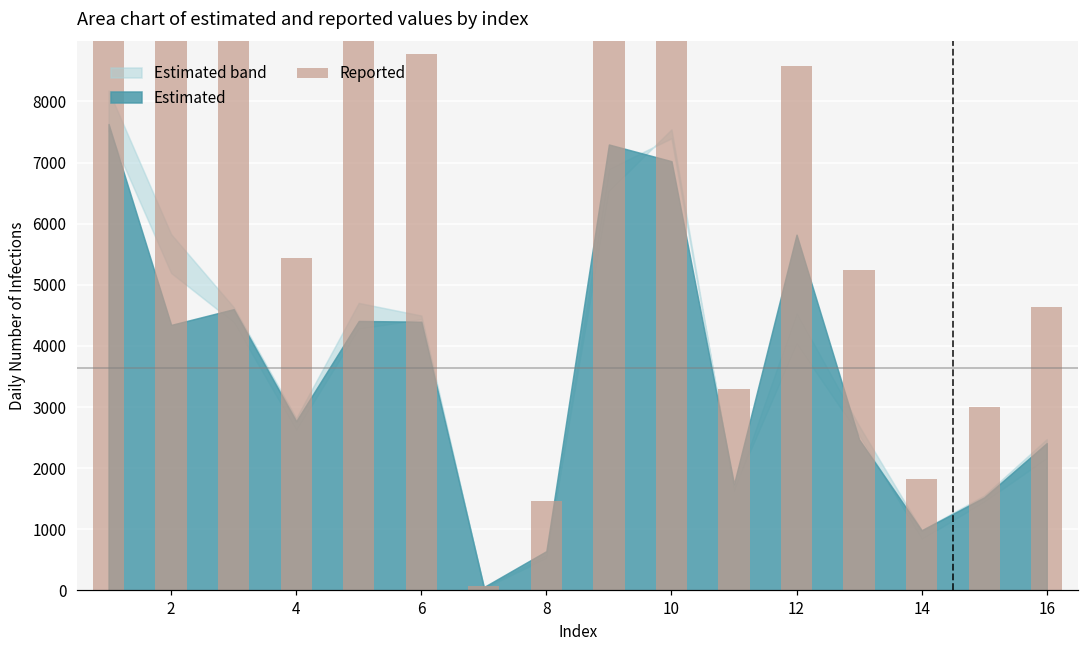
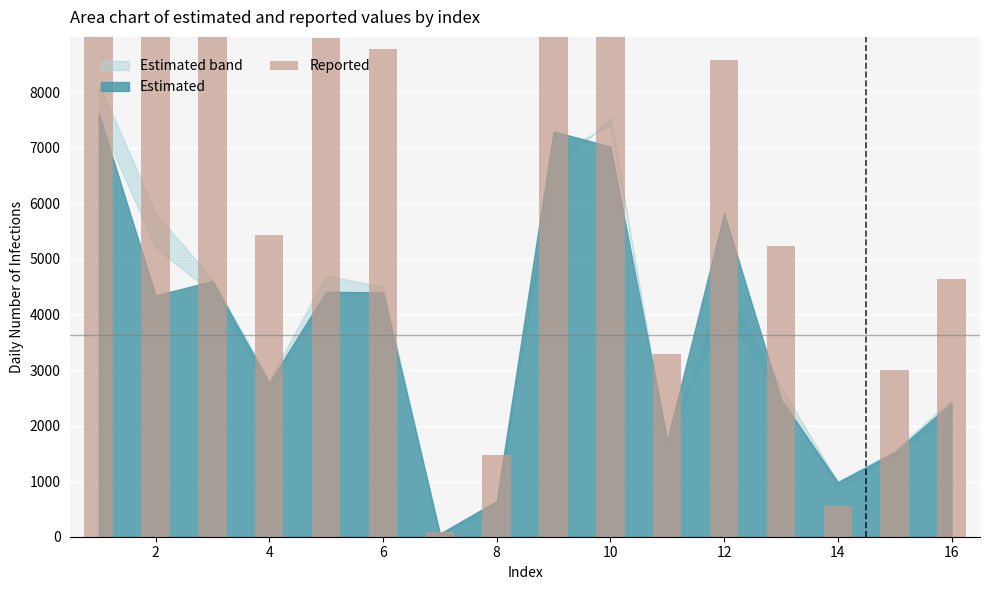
  {
    "Reported": {
      "4": 5400,
      "6": 8800,
      "8": 1500,
      "12": 8600,
-     "14": 1800,
+     "14": 500,
      "16": 4600
    },
    "Estimated": {
      "2": 4300,
      "4": 2800,
      "6": 4400,
      "8": 600,
      "10": 7000,
      "12": 5800,
      "16": 2400
    }
  }
